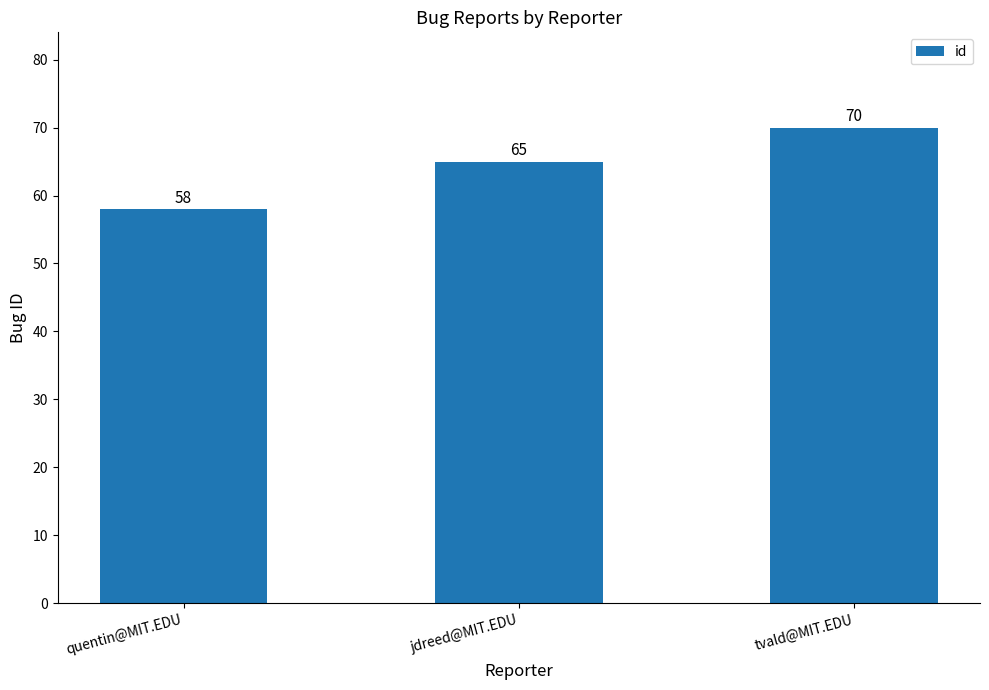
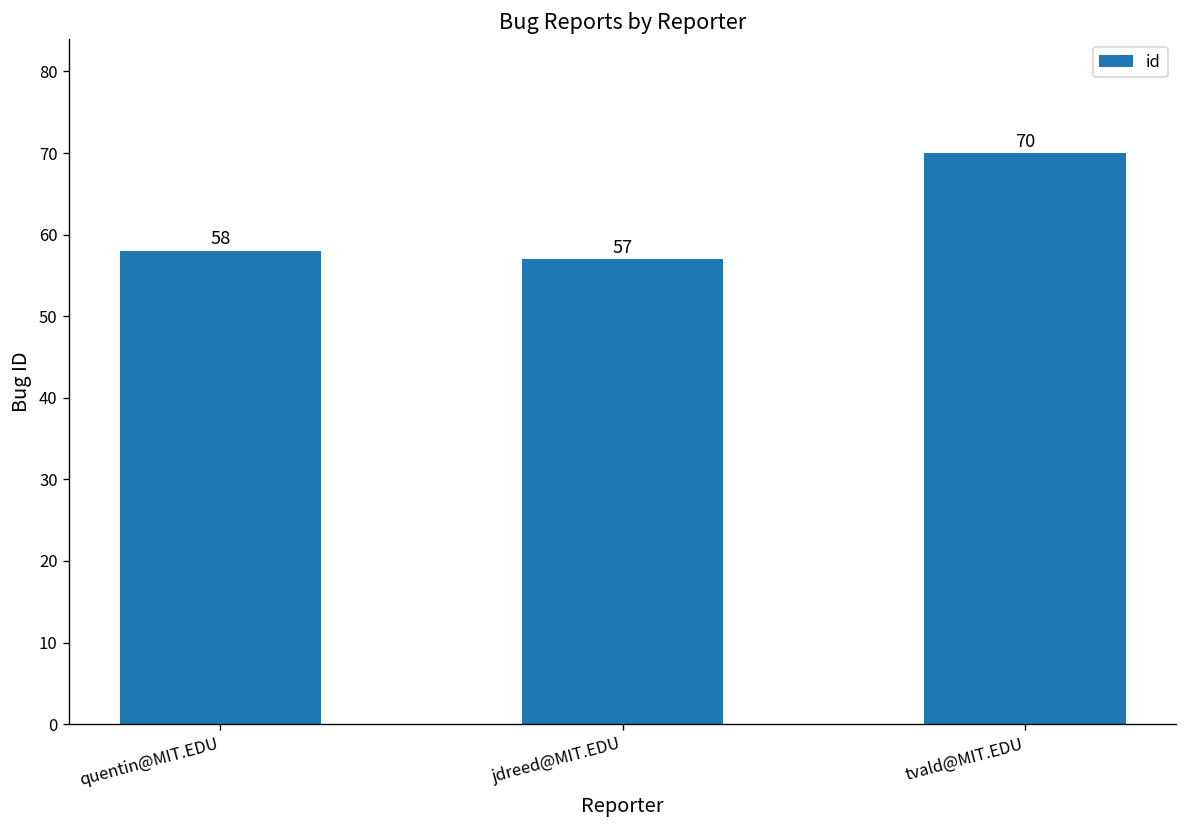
  {
    "quentin@MIT.EDU": 58,
-   "jdreed@MIT.EDU": 65,
+   "jdreed@MIT.EDU": 57,
    "tvald@MIT.EDU": 70
  }
